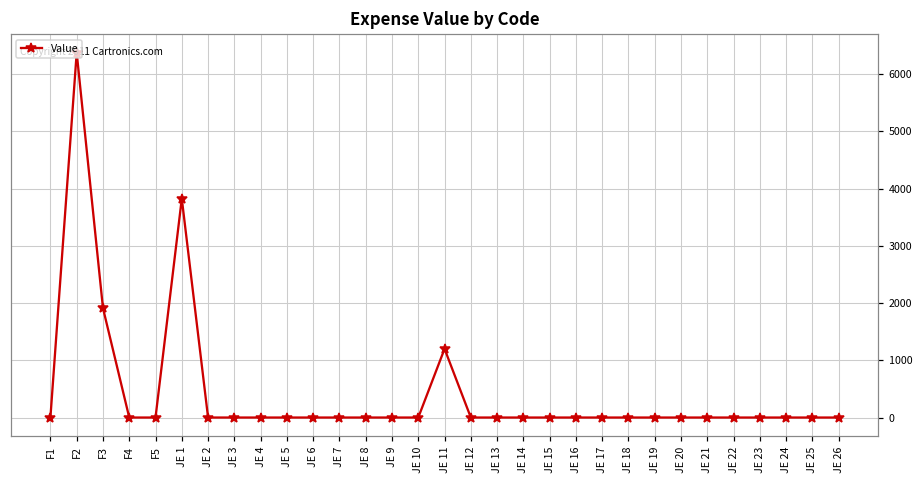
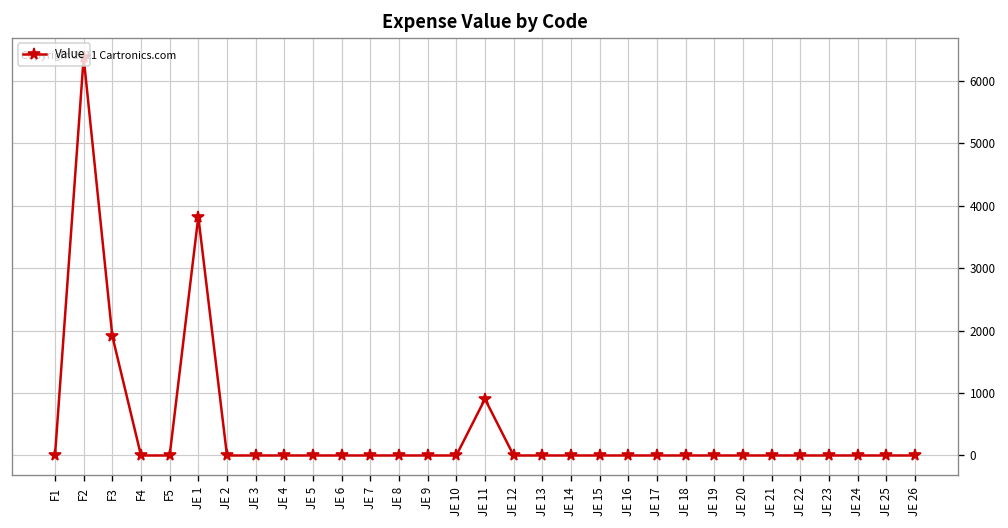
  {
    "F1": 0,
    "F3": 1900,
    "F4": 0,
    "F5": 0,
    "JE 1": 3800,
    "JE 2": 0,
    "JE 3": 0,
    "JE 4": 0,
    "JE 5": 0,
    "JE 6": 0,
    "JE 7": 0,
    "JE 8": 0,
    "JE 9": 0,
    "JE 10": 0,
-   "JE 11": 1200,
+   "JE 11": 900,
    "JE 12": 0,
    "JE 13": 0,
    "JE 14": 0,
    "JE 15": 0,
    "JE 16": 0,
    "JE 17": 0,
    "JE 18": 0,
    "JE 19": 0,
    "JE 20": 0,
    "JE 21": 0,
    "JE 22": 0,
    "JE 23": 0,
    "JE 24": 0,
    "JE 25": 0,
    "JE 26": 0
  }
